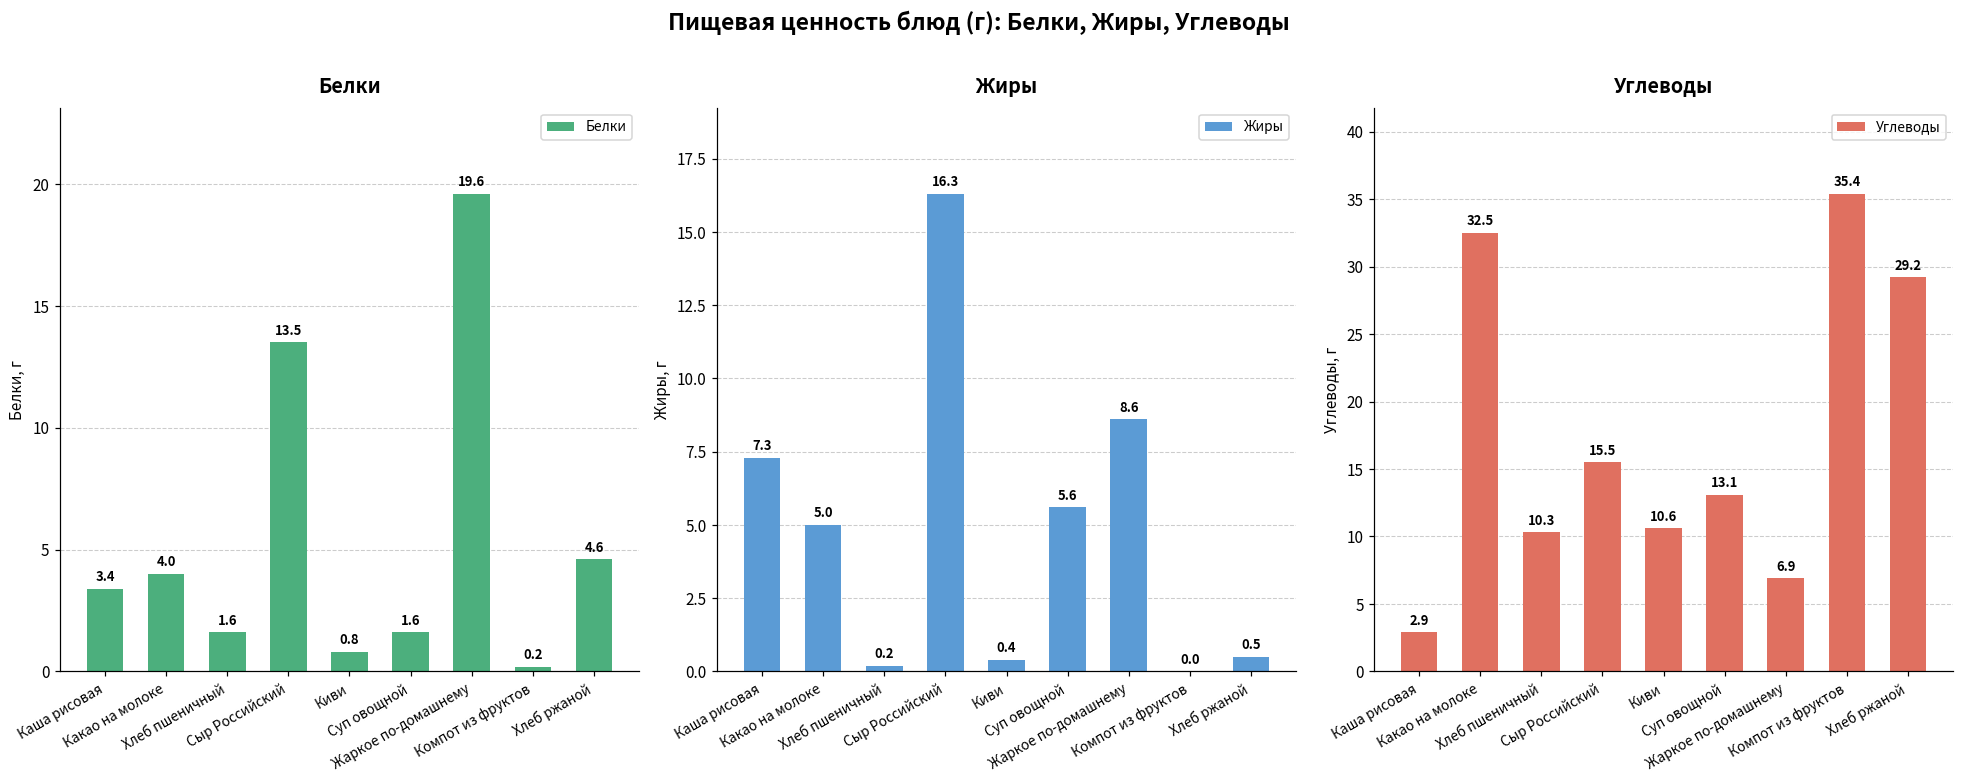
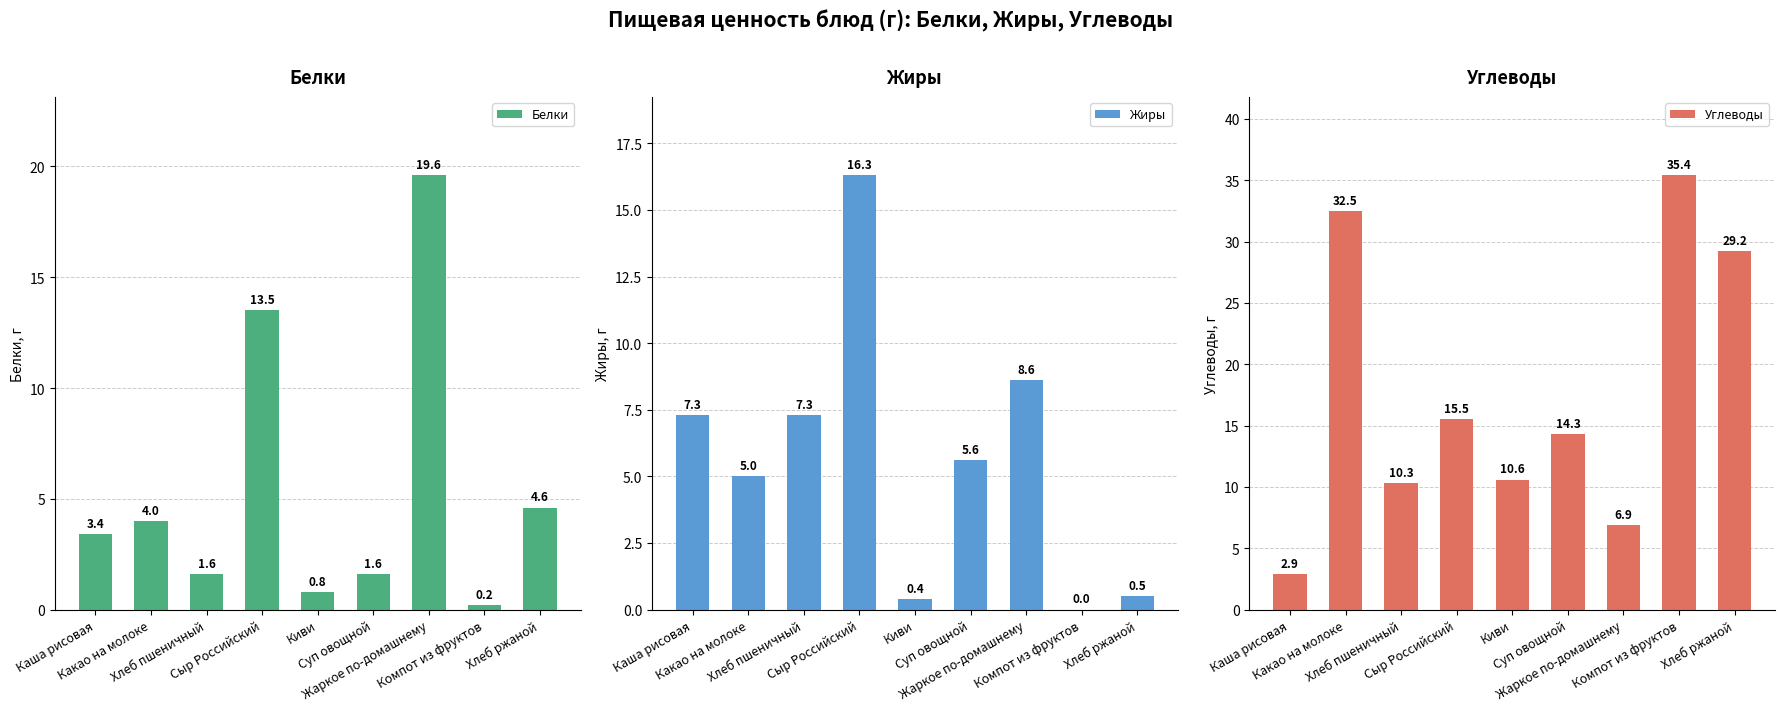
  {
    "Белки": {
      "Каша рисовая": 3.4,
      "Какао на молоке": 4.0,
      "Хлеб пшеничный": 1.6,
      "Сыр Российский": 13.5,
      "Киви": 0.8,
      "Суп овощной": 1.6,
      "Жаркое по-домашнему": 19.6,
      "Компот из фруктов": 0.2,
      "Хлеб ржаной": 4.6
    },
    "Жиры": {
      "Каша рисовая": 7.3,
      "Какао на молоке": 5.0,
-     "Хлеб пшеничный": 0.2,
+     "Хлеб пшеничный": 7.3,
      "Сыр Российский": 16.3,
      "Киви": 0.4,
      "Суп овощной": 5.6,
      "Жаркое по-домашнему": 8.6,
      "Компот из фруктов": 0.0,
      "Хлеб ржаной": 0.5
    },
    "Углеводы": {
      "Каша рисовая": 2.9,
      "Какао на молоке": 32.5,
      "Хлеб пшеничный": 10.3,
      "Сыр Российский": 15.5,
      "Киви": 10.6,
-     "Суп овощной": 13.1,
+     "Суп овощной": 14.3,
      "Жаркое по-домашнему": 6.9,
      "Компот из фруктов": 35.4,
      "Хлеб ржаной": 29.2
    }
  }
